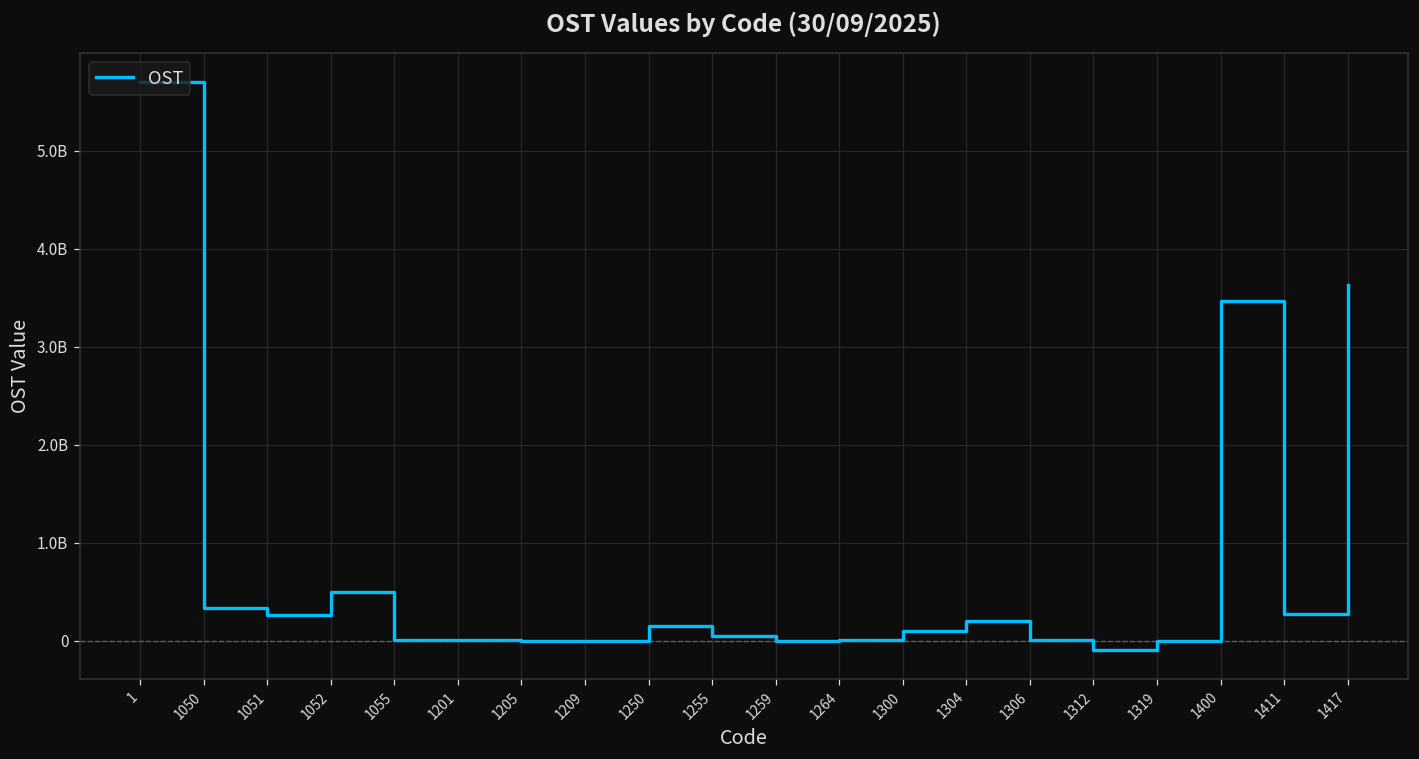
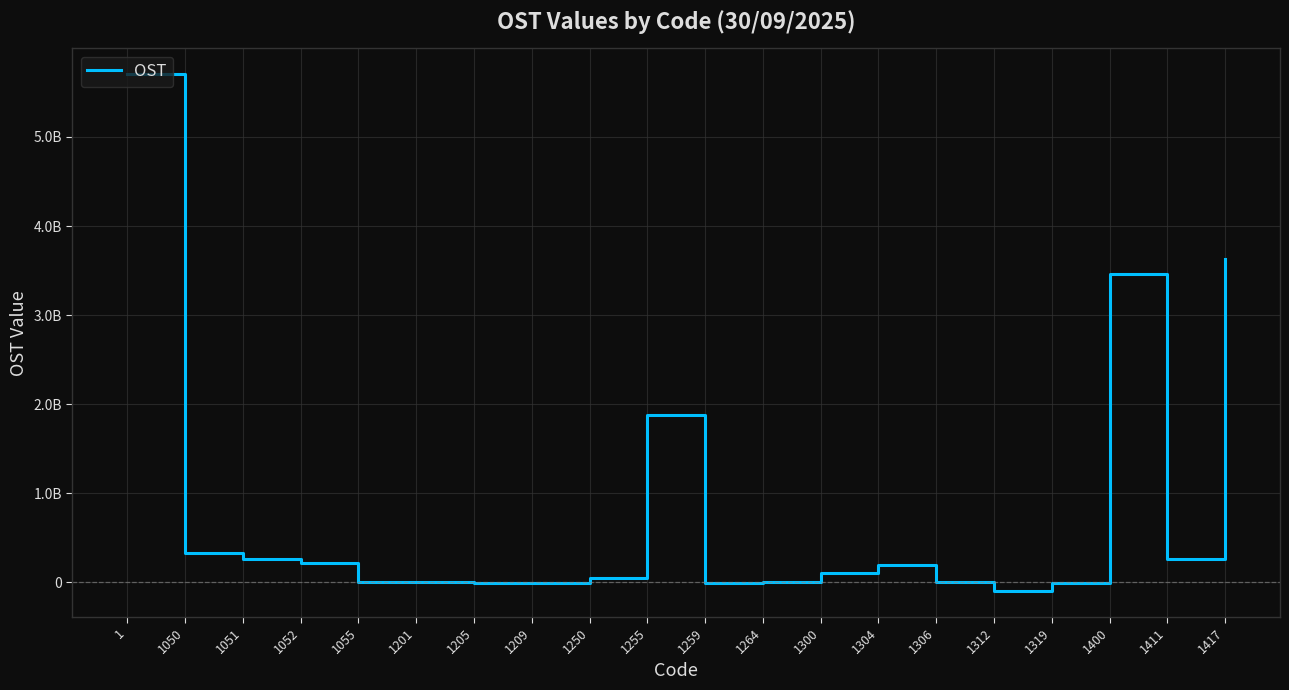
  {
    "1050": 300000000,
    "1051": 300000000,
-   "1052": 500000000,
+   "1052": 200000000,
    "1055": 0,
    "1201": 0,
    "1205": 0,
    "1209": 0,
-   "1250": 200000000,
-   "1255": 100000000,
+   "1250": 100000000,
+   "1255": 1900000000,
    "1259": 0,
    "1264": 0,
    "1300": 100000000,
    "1304": 200000000,
    "1306": 0,
    "1312": -100000000,
    "1319": 0,
    "1400": 3500000000,
    "1411": 300000000,
    "1417": 3600000000
  }
